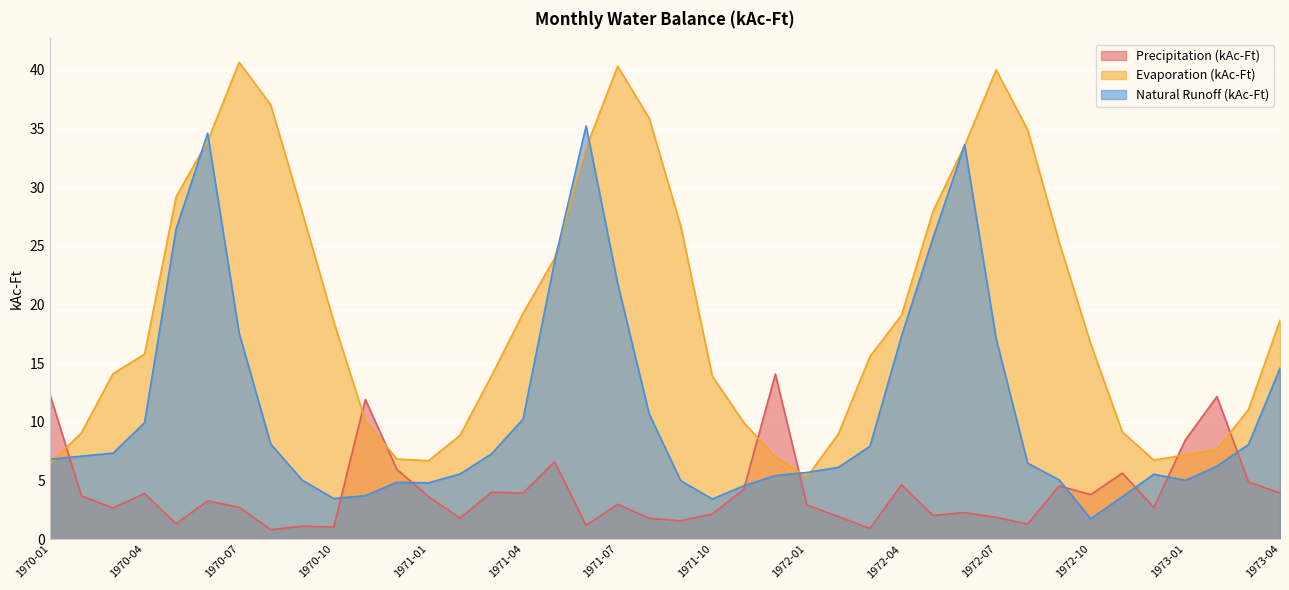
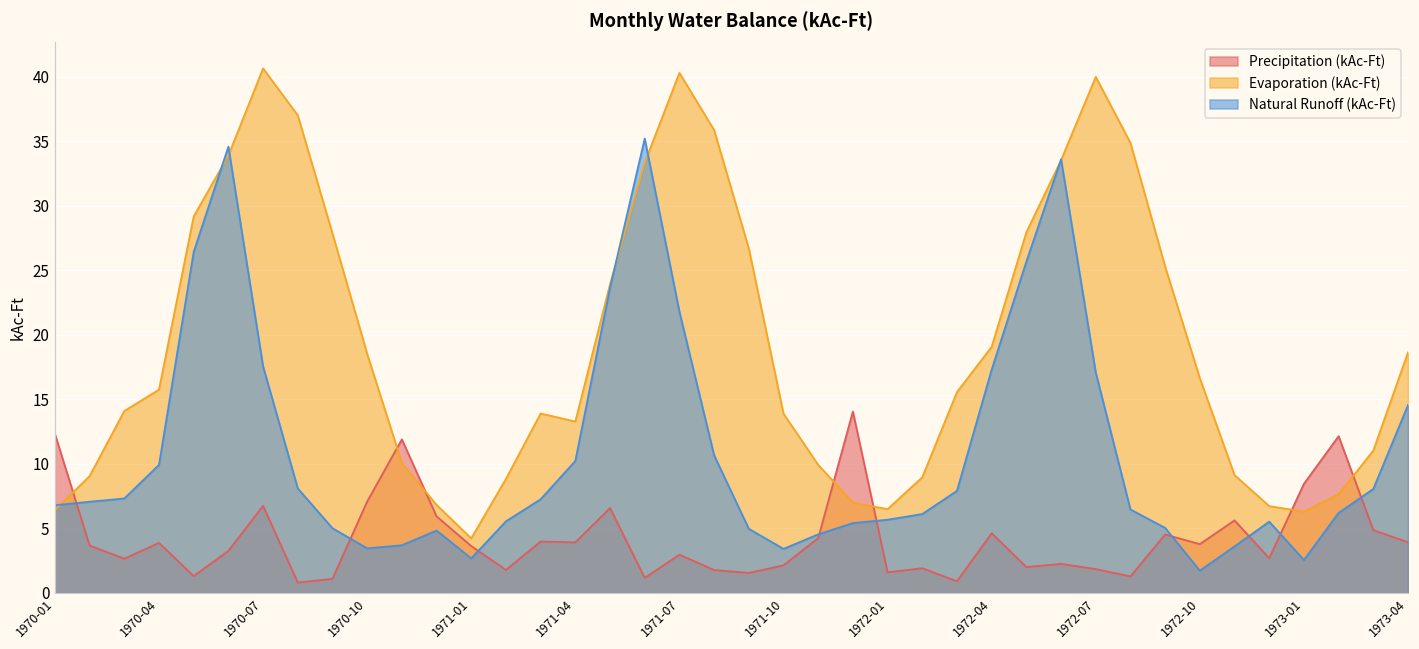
  {
    "Precipitation (kAc-Ft)": {
      "1970-01": 12.3,
      "1970-04": 3.9,
-     "1970-07": 2.7,
-     "1970-10": 1.0,
+     "1970-07": 6.7,
+     "1970-10": 7.1,
      "1971-01": 3.6,
      "1971-04": 3.9,
      "1971-07": 3.0,
      "1971-10": 2.1,
-     "1972-01": 2.9,
+     "1972-01": 1.6,
      "1972-04": 4.6,
      "1972-07": 1.9,
      "1972-10": 3.8,
      "1973-01": 8.5,
      "1973-04": 3.9
    },
    "Evaporation (kAc-Ft)": {
      "1970-01": 6.4,
      "1970-04": 15.8,
      "1970-07": 40.6,
      "1970-10": 18.5,
-     "1971-01": 6.7,
-     "1971-04": 19.2,
+     "1971-01": 4.2,
+     "1971-04": 13.3,
      "1971-07": 40.3,
      "1971-10": 13.9,
-     "1972-01": 5.3,
+     "1972-01": 6.5,
      "1972-04": 19.1,
      "1972-07": 40.0,
      "1972-10": 16.6,
-     "1973-01": 7.2,
+     "1973-01": 6.3,
      "1973-04": 18.6
    },
    "Natural Runoff (kAc-Ft)": {
      "1970-01": 6.8,
      "1970-04": 9.9,
      "1970-07": 17.6,
      "1970-10": 3.5,
-     "1971-01": 4.8,
+     "1971-01": 2.7,
      "1971-04": 10.2,
      "1971-07": 21.8,
      "1971-10": 3.4,
      "1972-01": 5.7,
      "1972-04": 17.3,
      "1972-07": 17.1,
      "1972-10": 1.7,
-     "1973-01": 5.0,
+     "1973-01": 2.6,
      "1973-04": 14.6
    }
  }
